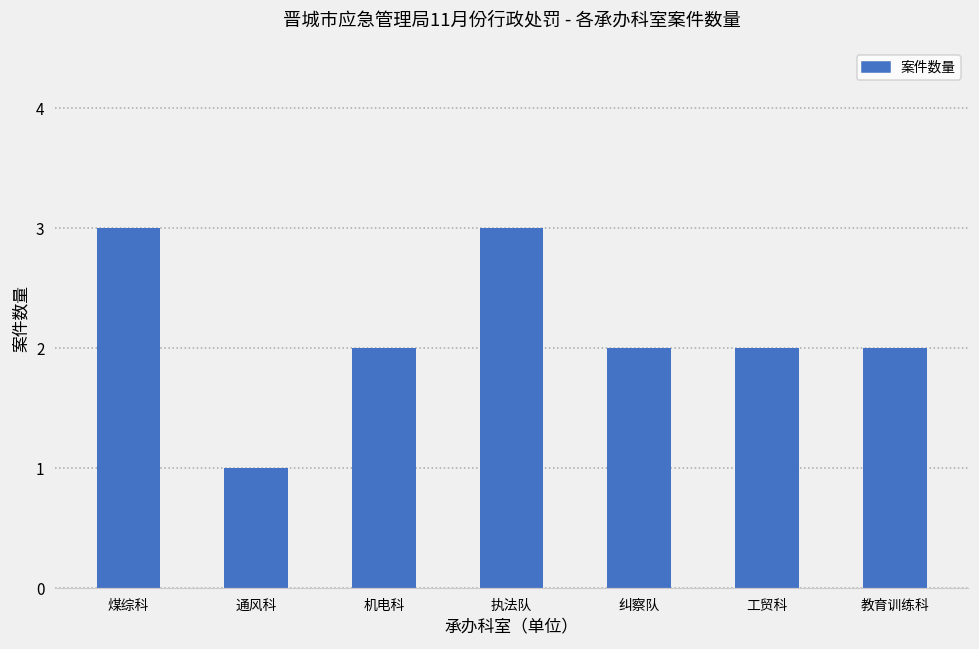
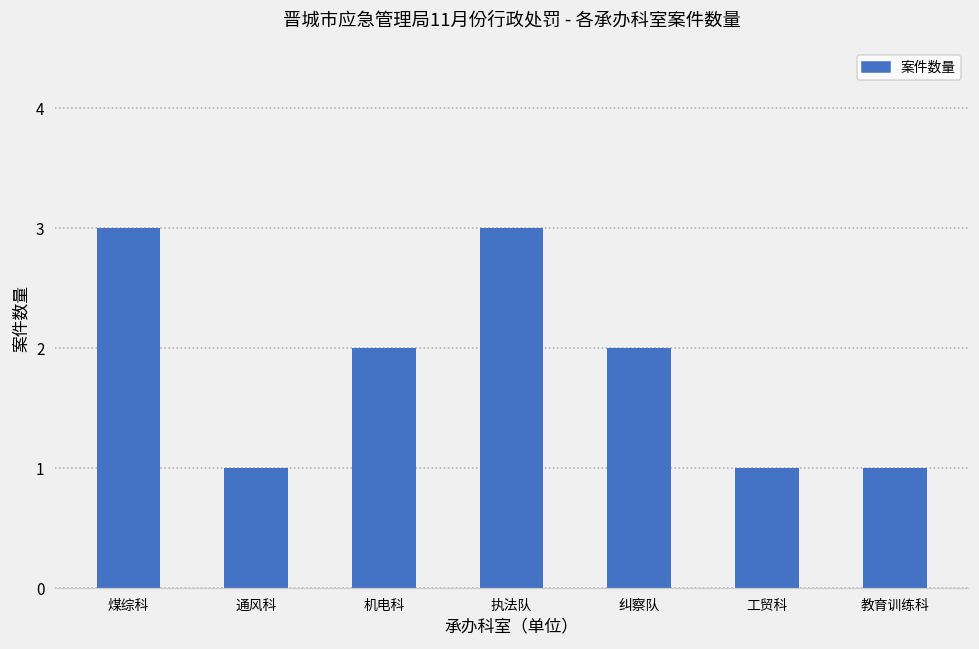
  {
    "煤综科": 3,
    "通风科": 1,
    "机电科": 2,
    "执法队": 3,
    "纠察队": 2,
-   "工贸科": 2,
-   "教育训练科": 2
+   "工贸科": 1,
+   "教育训练科": 1
  }
